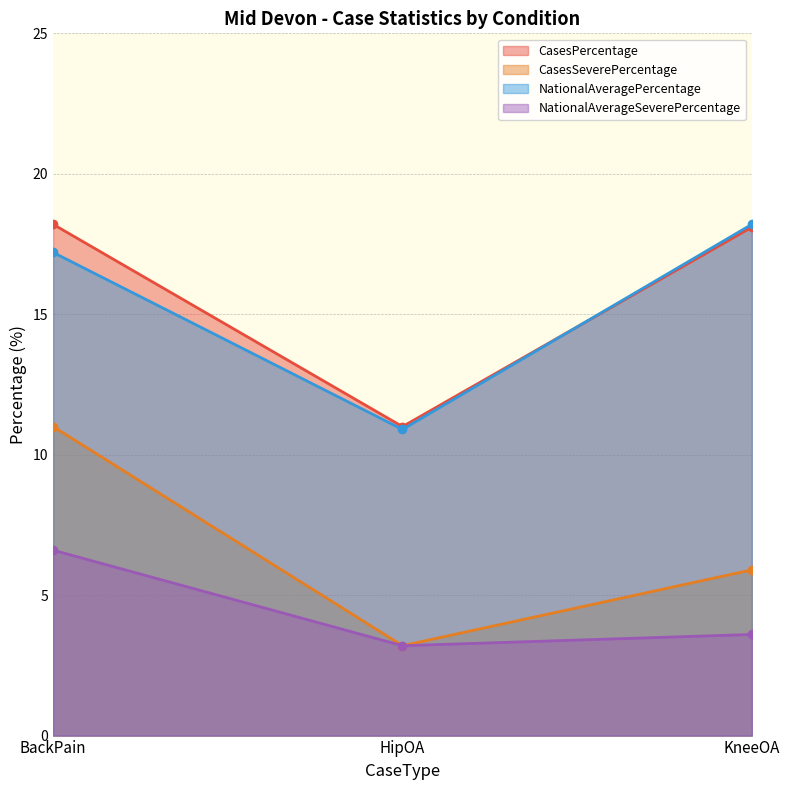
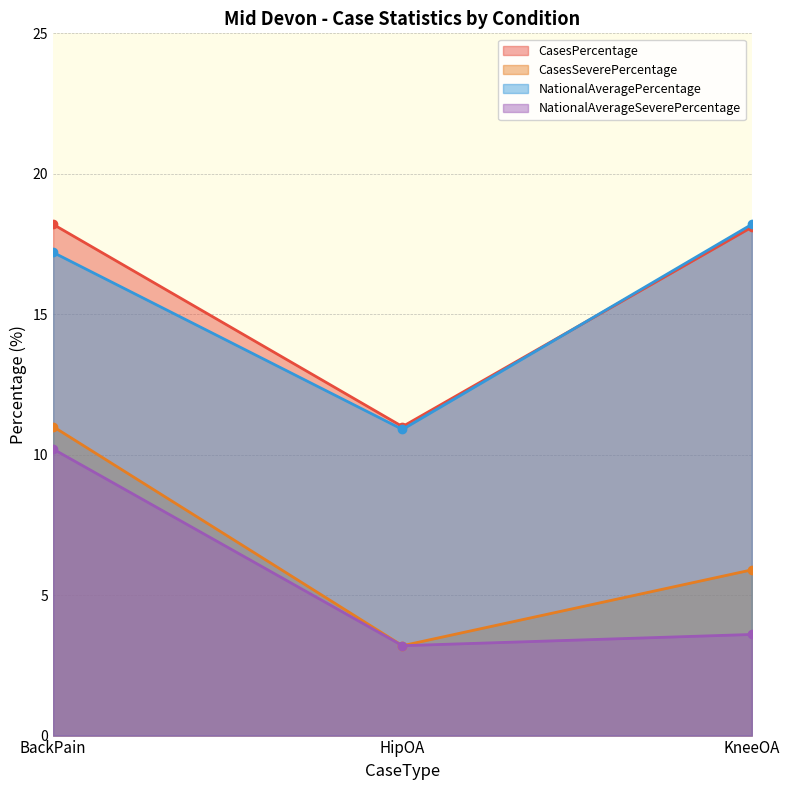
  {
    "NationalAveragePercentage": {
      "BackPain": 17.2,
      "HipOA": 10.9,
      "KneeOA": 18.2
    },
    "NationalAverageSeverePercentage": {
-     "BackPain": 6.6,
+     "BackPain": 10.2,
      "KneeOA": 3.6
    }
  }
